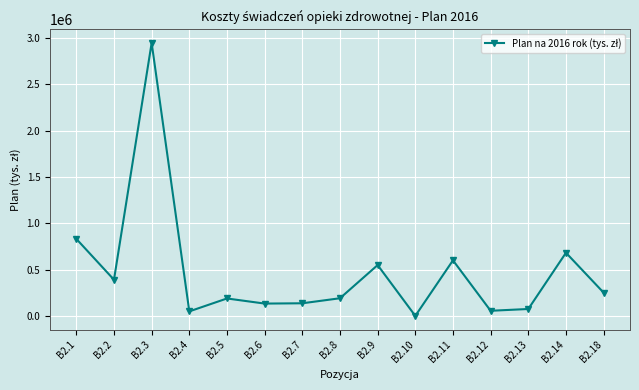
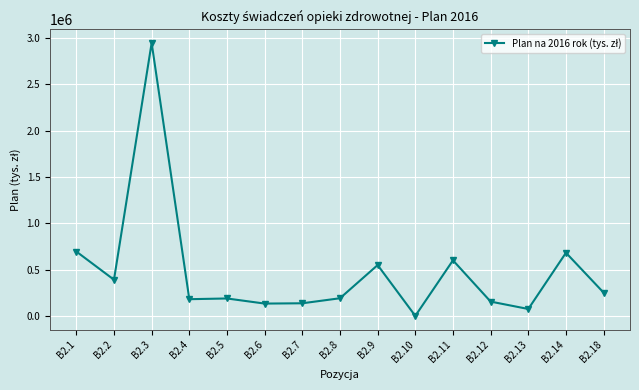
  {
-   "B2.1": 800000,
+   "B2.1": 700000,
    "B2.2": 400000,
    "B2.3": 2900000,
-   "B2.4": 100000,
+   "B2.4": 200000,
    "B2.5": 200000,
    "B2.6": 100000,
    "B2.7": 100000,
    "B2.8": 200000,
    "B2.9": 500000,
    "B2.10": 0,
    "B2.11": 600000,
-   "B2.12": 100000,
+   "B2.12": 200000,
    "B2.13": 100000,
    "B2.14": 700000,
    "B2.18": 300000
  }
